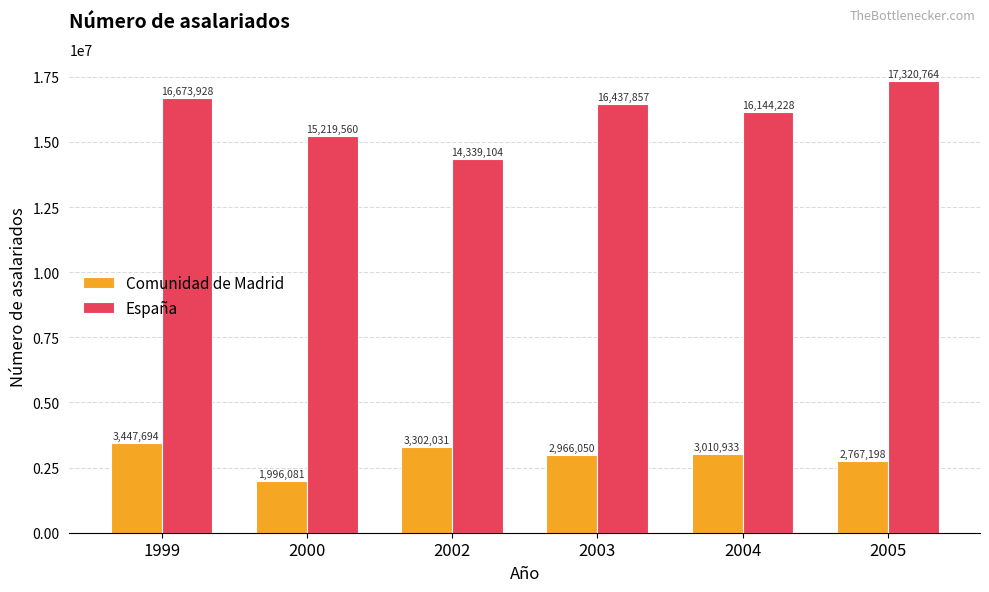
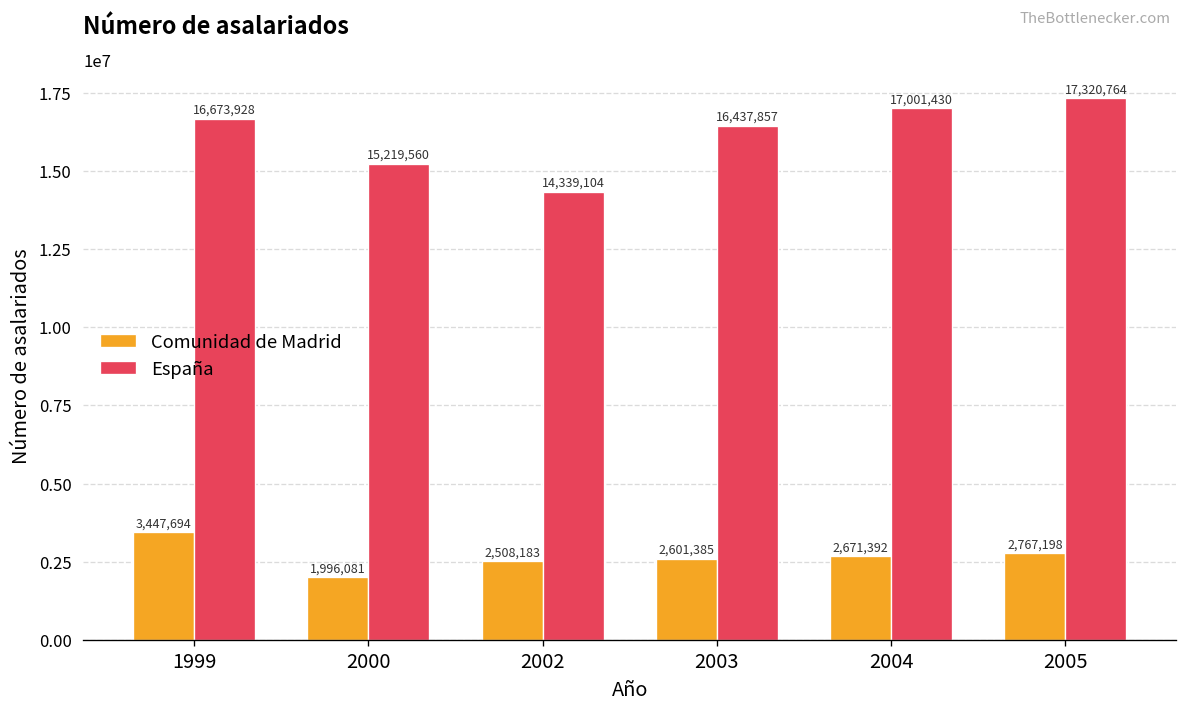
  {
    "Comunidad de Madrid": {
      "1999": "3,447,694",
      "2000": "1,996,081",
-     "2002": "3,302,031",
-     "2003": "2,966,050",
-     "2004": "3,010,933",
+     "2002": "2,508,183",
+     "2003": "2,601,385",
+     "2004": "2,671,392",
      "2005": "2,767,198"
    },
    "España": {
      "1999": "16,673,928",
      "2000": "15,219,560",
      "2002": "14,339,104",
      "2003": "16,437,857",
-     "2004": "16,144,228",
+     "2004": "17,001,430",
      "2005": "17,320,764"
    }
  }
